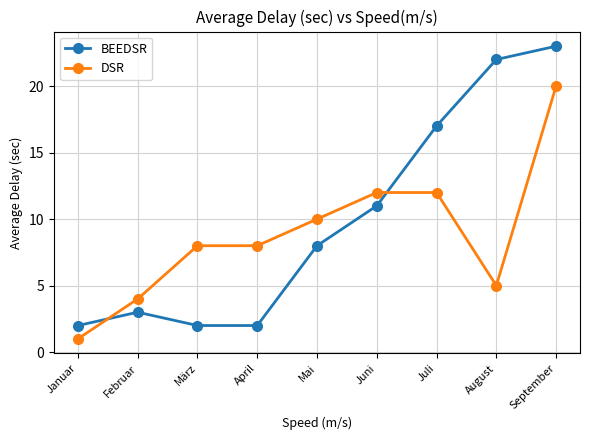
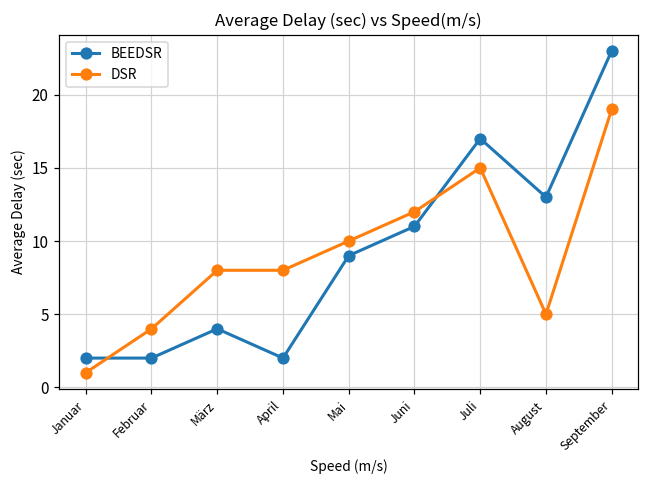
  {
    "BEEDSR": {
      "Januar": 2,
-     "Februar": 3,
-     "März": 2,
+     "Februar": 2,
+     "März": 4,
      "April": 2,
-     "Mai": 8,
+     "Mai": 9,
      "Juni": 11,
      "Juli": 17,
-     "August": 22,
+     "August": 13,
      "September": 23
    },
    "DSR": {
      "Januar": 1,
      "Februar": 4,
      "März": 8,
      "April": 8,
      "Mai": 10,
      "Juni": 12,
-     "Juli": 12,
+     "Juli": 15,
      "August": 5,
-     "September": 20
+     "September": 19
    }
  }
